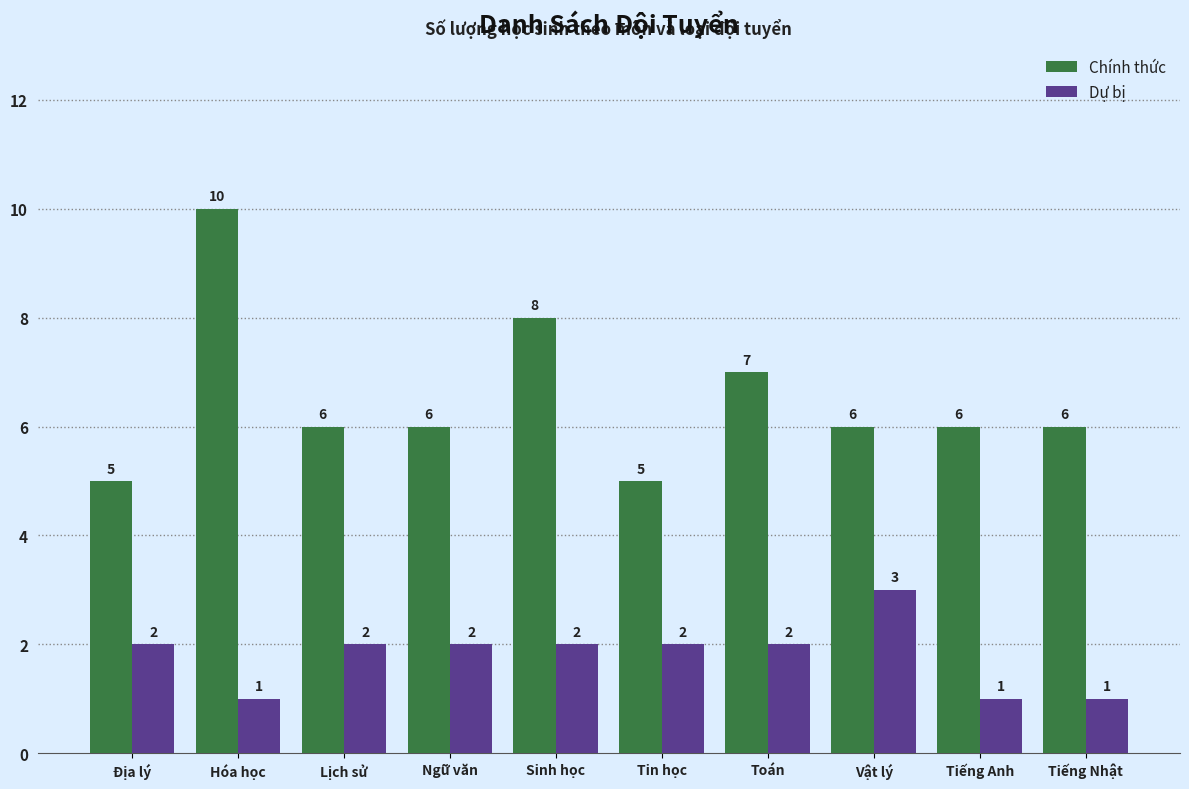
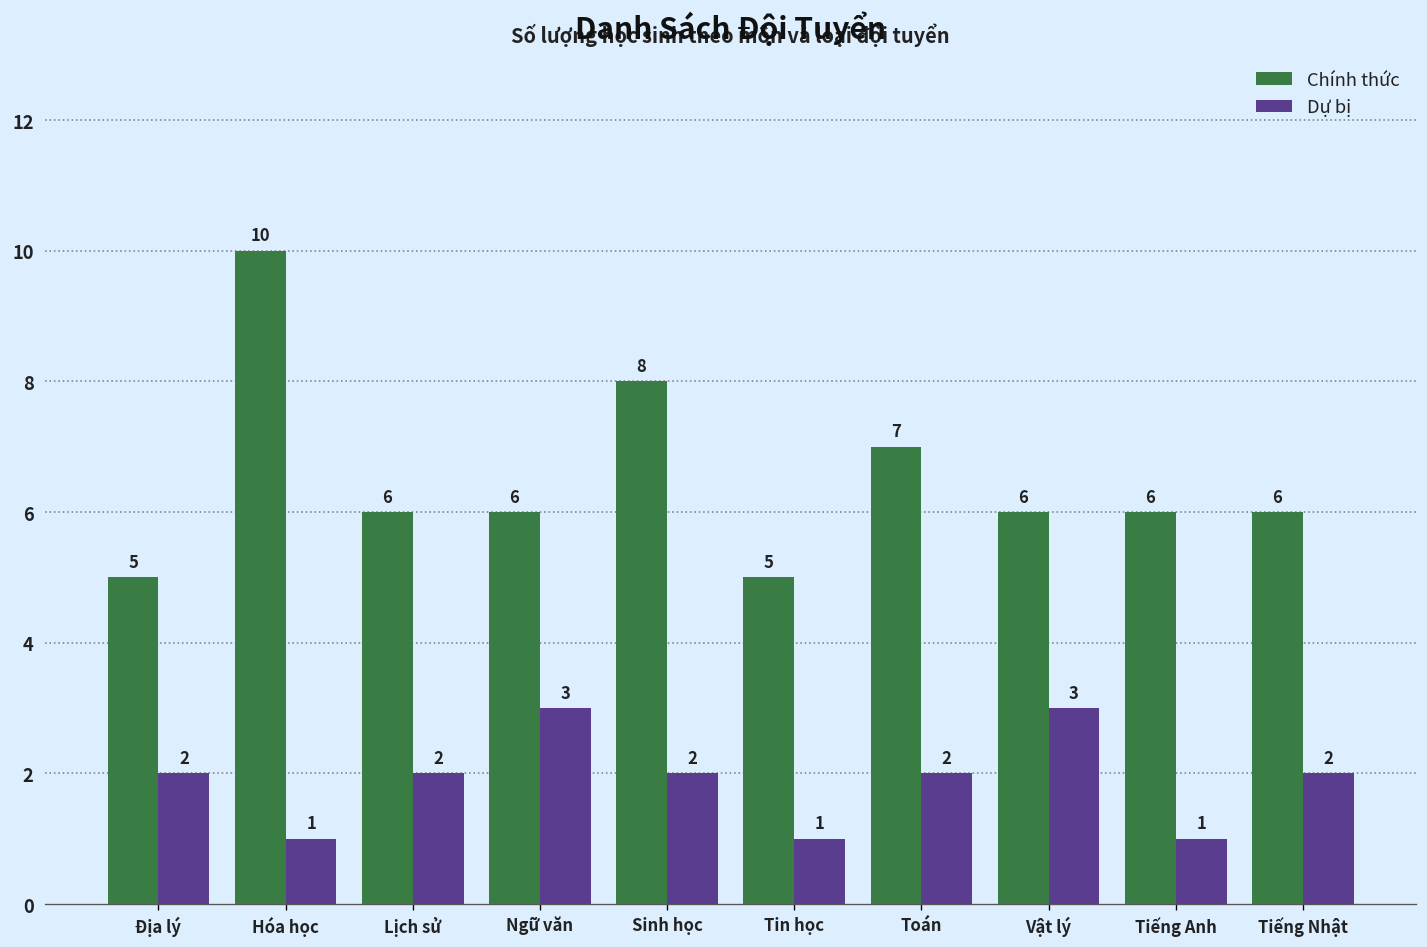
  {
    "Chính thức": {
      "Địa lý": 5,
      "Hóa học": 10,
      "Lịch sử": 6,
      "Ngữ văn": 6,
      "Sinh học": 8,
      "Tin học": 5,
      "Toán": 7,
      "Vật lý": 6,
      "Tiếng Anh": 6,
      "Tiếng Nhật": 6
    },
    "Dự bị": {
      "Địa lý": 2,
      "Hóa học": 1,
      "Lịch sử": 2,
-     "Ngữ văn": 2,
+     "Ngữ văn": 3,
      "Sinh học": 2,
-     "Tin học": 2,
+     "Tin học": 1,
      "Toán": 2,
      "Vật lý": 3,
      "Tiếng Anh": 1,
-     "Tiếng Nhật": 1
+     "Tiếng Nhật": 2
    }
  }
